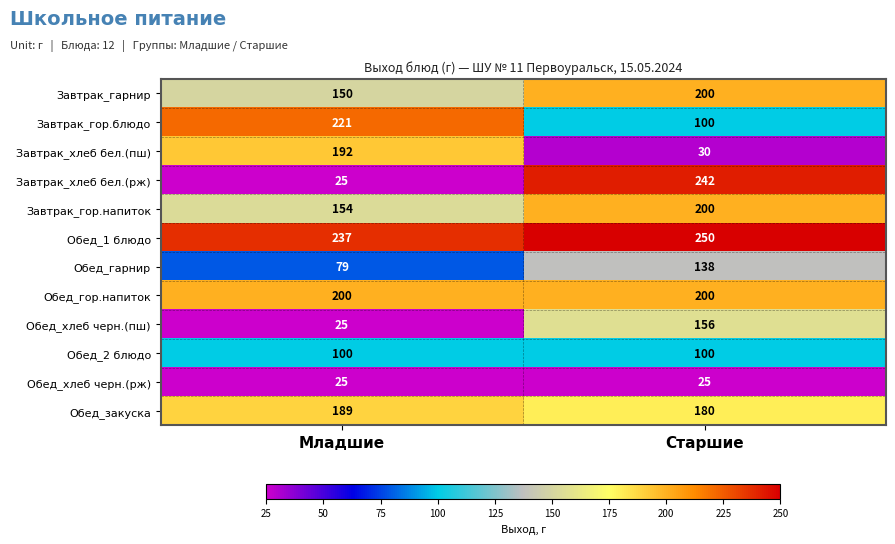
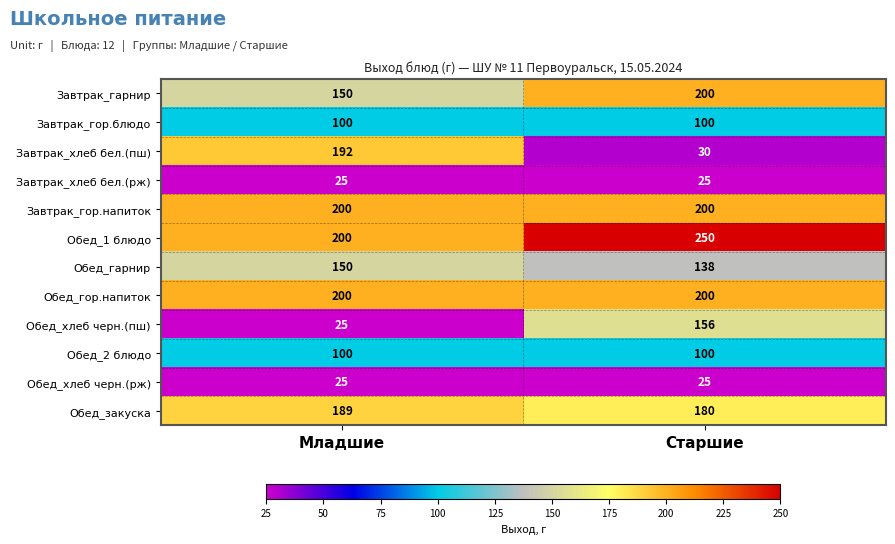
  {
    "Завтрак_гарнир": {
      "Младшие": 150,
      "Старшие": 200
    },
    "Завтрак_гор.блюдо": {
-     "Младшие": 221,
+     "Младшие": 100,
      "Старшие": 100
    },
    "Завтрак_хлеб бел.(пш)": {
      "Младшие": 192,
      "Старшие": 30
    },
    "Завтрак_хлеб бел.(рж)": {
      "Младшие": 25,
-     "Старшие": 242
+     "Старшие": 25
    },
    "Завтрак_гор.напиток": {
-     "Младшие": 154,
+     "Младшие": 200,
      "Старшие": 200
    },
    "Обед_1 блюдо": {
-     "Младшие": 237,
+     "Младшие": 200,
      "Старшие": 250
    },
    "Обед_гарнир": {
-     "Младшие": 79,
+     "Младшие": 150,
      "Старшие": 138
    },
    "Обед_гор.напиток": {
      "Младшие": 200,
      "Старшие": 200
    },
    "Обед_хлеб черн.(пш)": {
      "Младшие": 25,
      "Старшие": 156
    },
    "Обед_2 блюдо": {
      "Младшие": 100,
      "Старшие": 100
    },
    "Обед_хлеб черн.(рж)": {
      "Младшие": 25,
      "Старшие": 25
    },
    "Обед_закуска": {
      "Младшие": 189,
      "Старшие": 180
    }
  }
